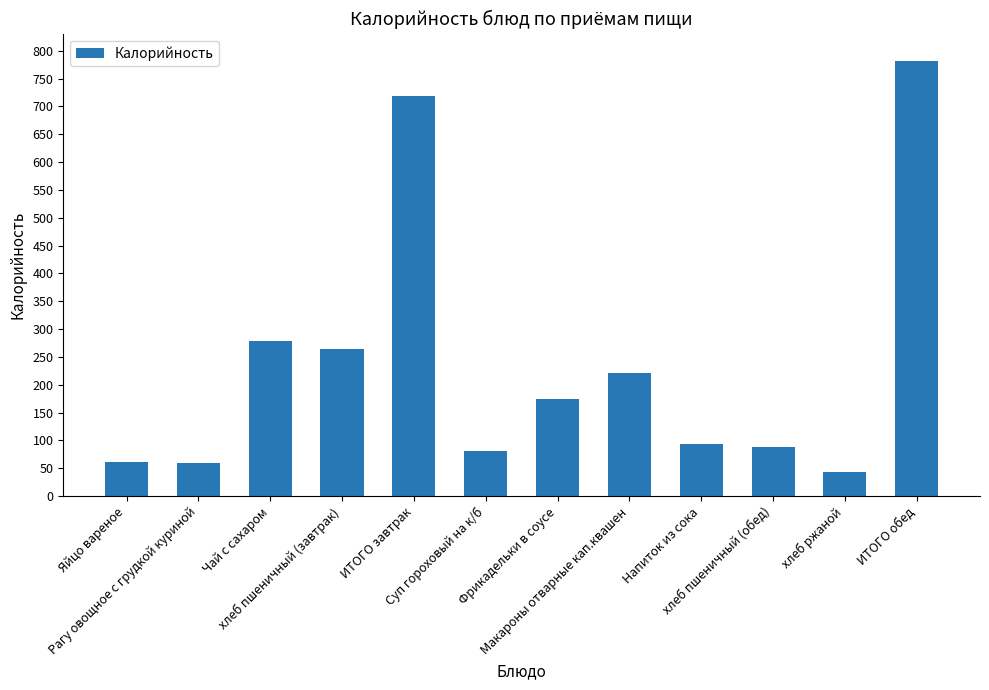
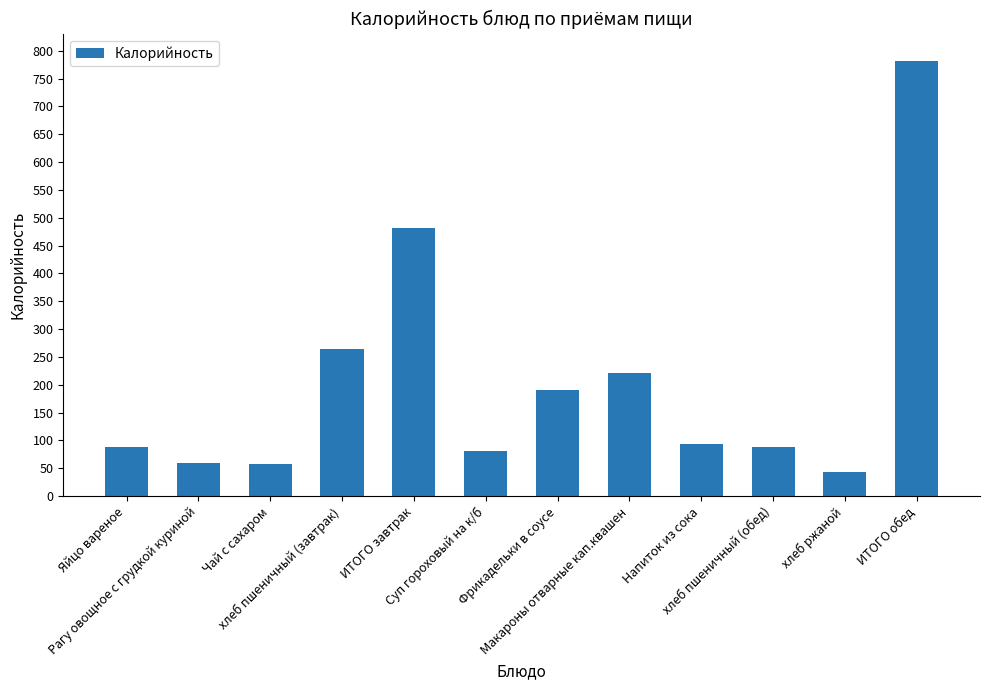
  {
-   "Яйцо вареное": 60,
+   "Яйцо вареное": 90,
    "Рагу овощное с грудкой куриной": 60,
-   "Чай с сахаром": 280,
+   "Чай с сахаром": 60,
    "хлеб пшеничный (завтрак)": 260,
-   "ИТОГО завтрак": 720,
+   "ИТОГО завтрак": 480,
    "Суп гороховый на к/б": 80,
-   "Фрикадельки в соусе": 170,
+   "Фрикадельки в соусе": 190,
    "Макароны отварные кап.квашен": 220,
    "Напиток из сока": 90,
    "хлеб пшеничный (обед)": 90,
    "хлеб ржаной": 40,
    "ИТОГО обед": 780
  }
